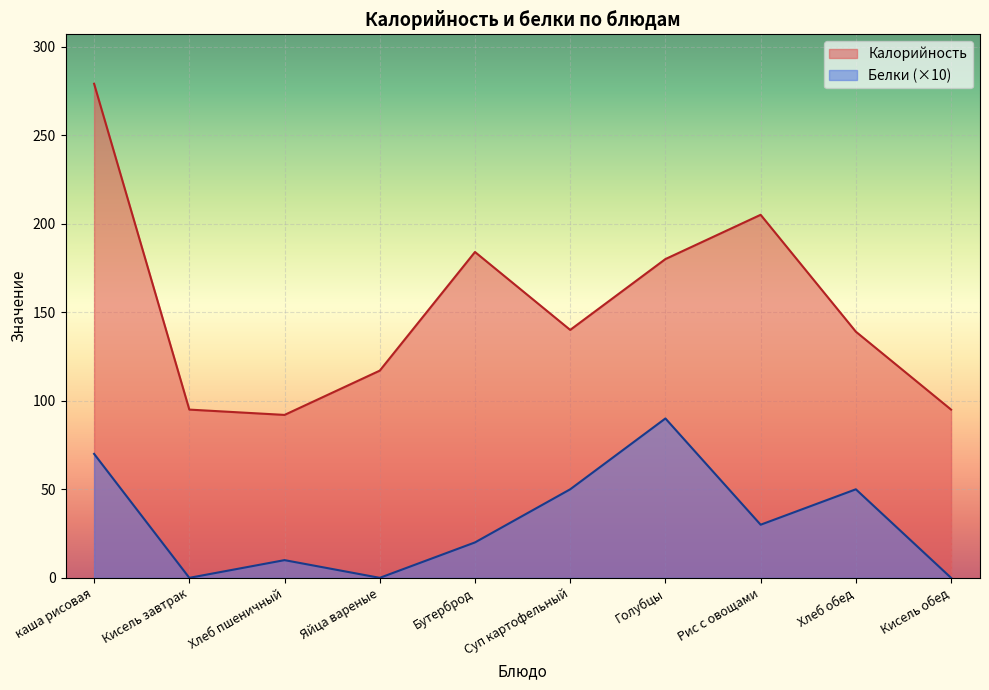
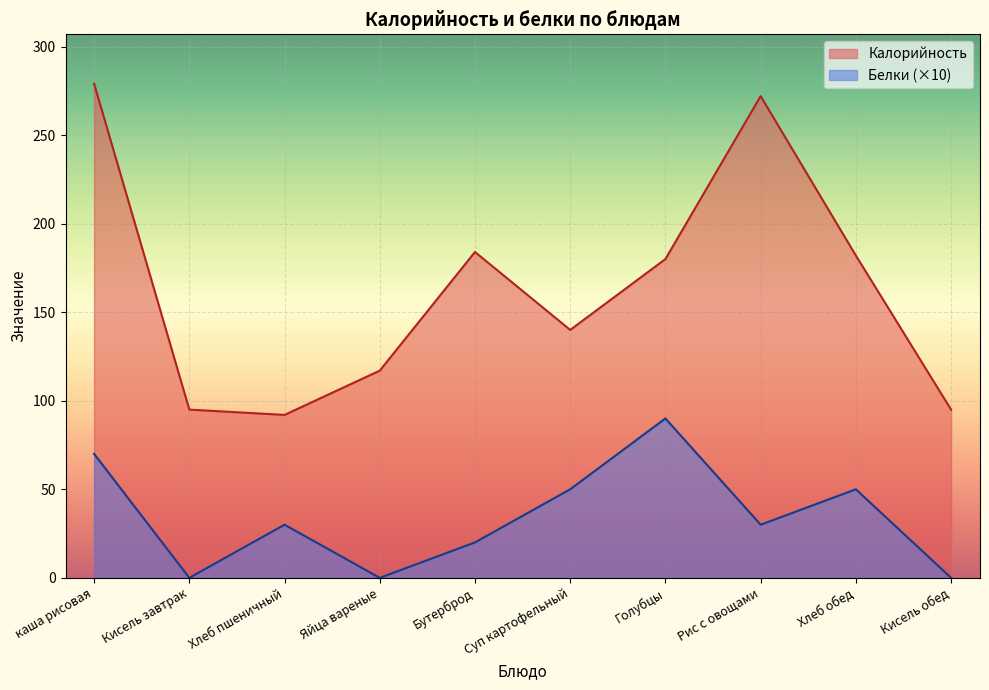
  {
    "Калорийность": {
      "каша рисовая": 279,
      "Кисель завтрак": 95,
      "Хлеб пшеничный": 92,
      "Яйца вареные": 117,
      "Бутерброд": 184,
      "Суп картофельный": 140,
      "Голубцы": 180,
-     "Рис с овощами": 205,
-     "Хлеб обед": 139,
+     "Рис с овощами": 272,
+     "Хлеб обед": 182,
      "Кисель обед": 95
    },
    "Белки (×10)": {
      "каша рисовая": 70,
      "Кисель завтрак": 0,
-     "Хлеб пшеничный": 10,
+     "Хлеб пшеничный": 30,
      "Яйца вареные": 0,
      "Бутерброд": 20,
      "Суп картофельный": 50,
      "Голубцы": 90,
      "Рис с овощами": 30,
      "Хлеб обед": 50,
      "Кисель обед": 0
    }
  }
